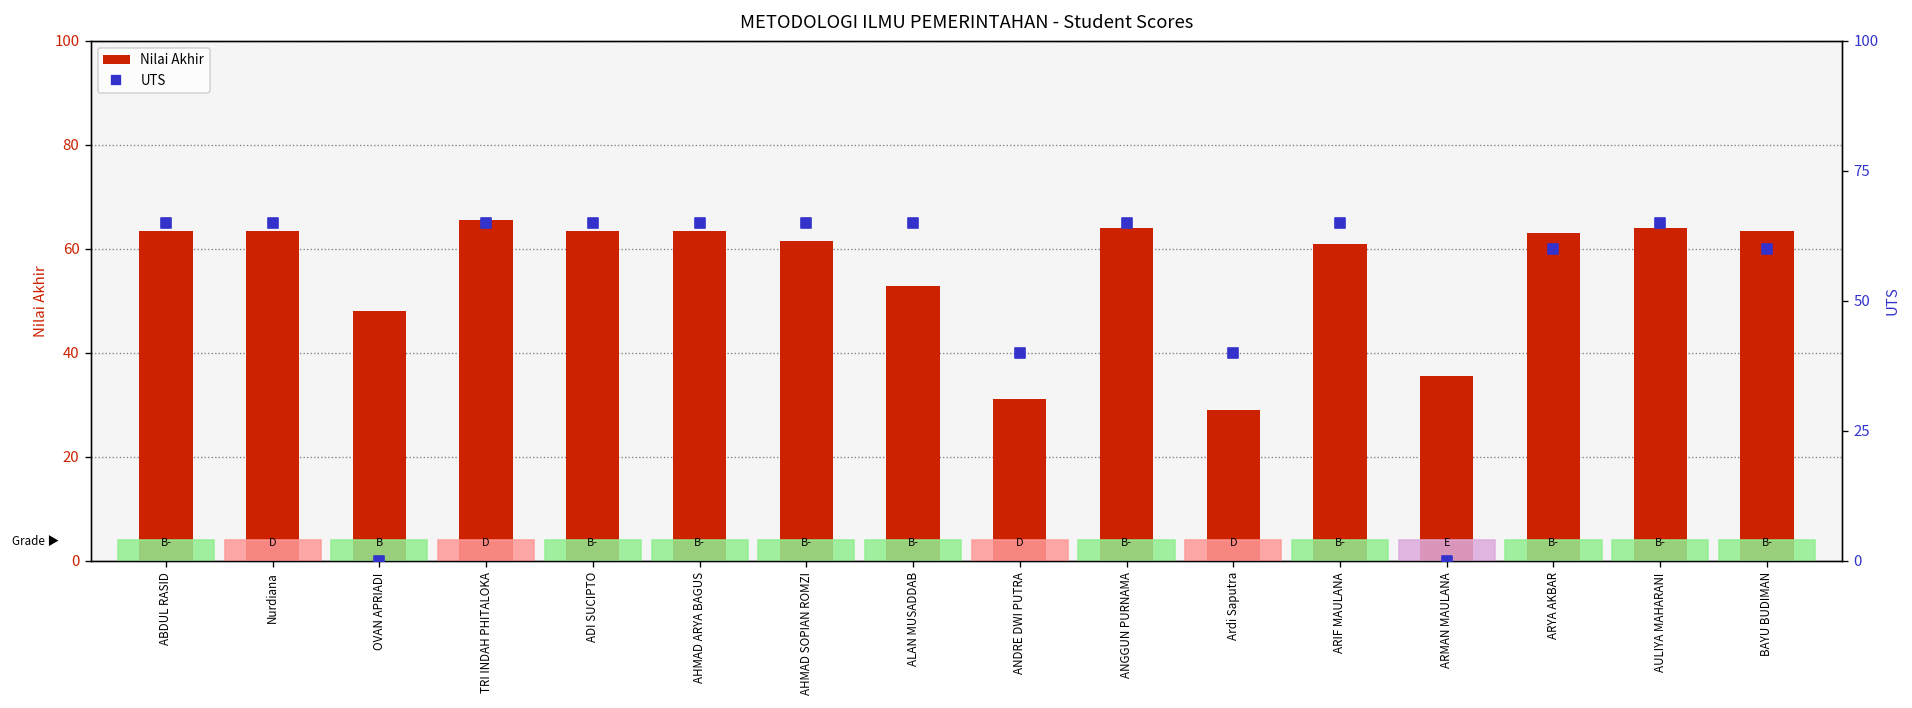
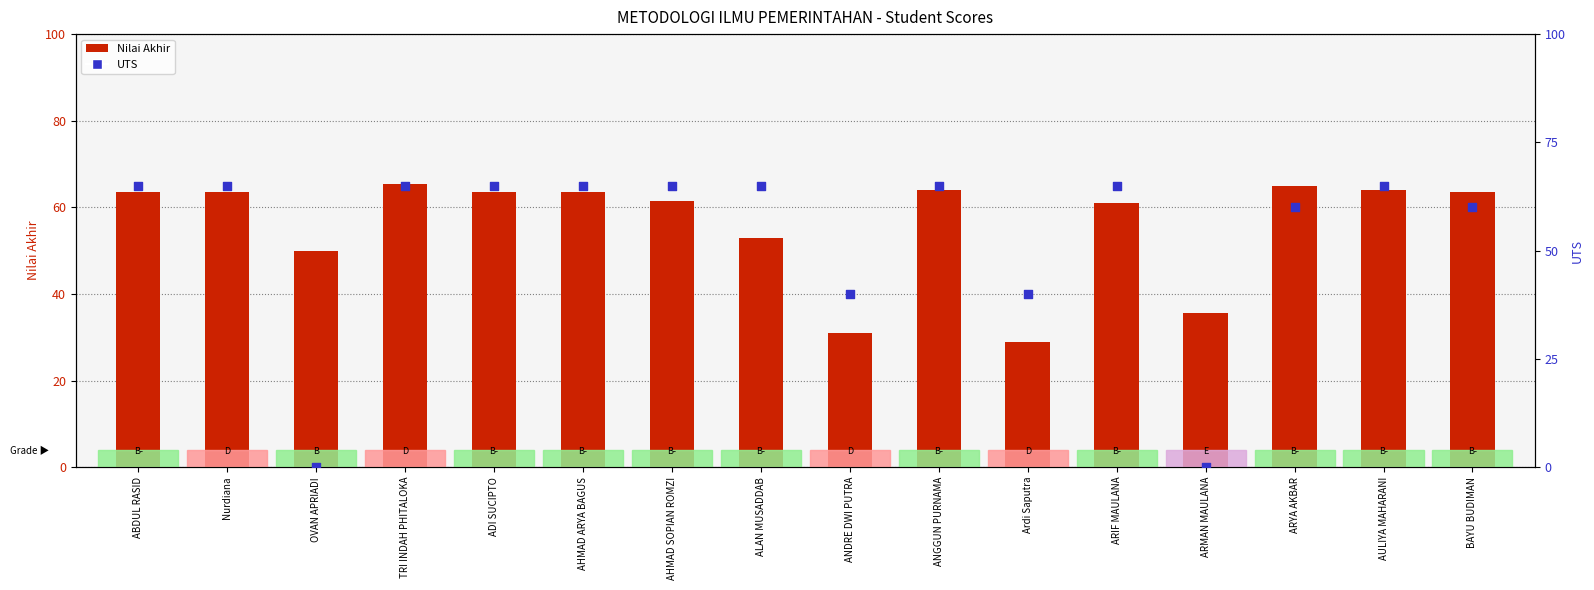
  {
    "Nilai Akhir": {
      "ABDUL RASID": 64,
      "Nurdiana": 64,
-     "OVAN APRIADI": 48,
+     "OVAN APRIADI": 50,
      "TRI INDAH PHITALOKA": 66,
      "ADI SUCIPTO": 64,
      "AHMAD ARYA BAGUS": 64,
      "AHMAD SOPIAN ROMZI": 62,
      "ALAN MUSADDAB": 53,
      "ANDRE DWI PUTRA": 31,
      "ANGGUN PURNAMA": 64,
      "Ardi Saputra": 29,
      "ARIF MAULANA": 61,
      "ARMAN MAULANA": 36,
-     "ARYA AKBAR": 63,
+     "ARYA AKBAR": 65,
      "AULIYA MAHARANI": 64,
      "BAYU BUDIMAN": 64
    }
  }
